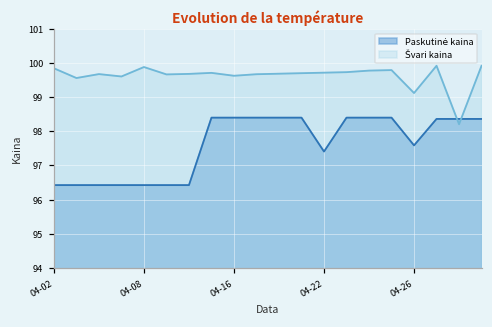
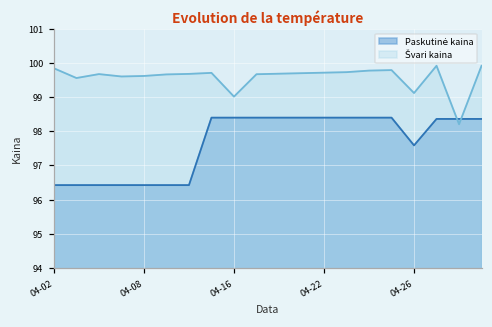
  {
    "Paskutinė kaina": {
      "04-02": 96.4,
      "04-08": 96.4,
      "04-16": 98.4,
-     "04-22": 97.4,
+     "04-22": 98.4,
      "04-26": 97.6
    },
    "Švari kaina": {
      "04-02": 99.8,
-     "04-08": 99.9,
-     "04-16": 99.6,
+     "04-08": 99.6,
+     "04-16": 99.0,
      "04-22": 99.7,
      "04-26": 99.1
    }
  }
